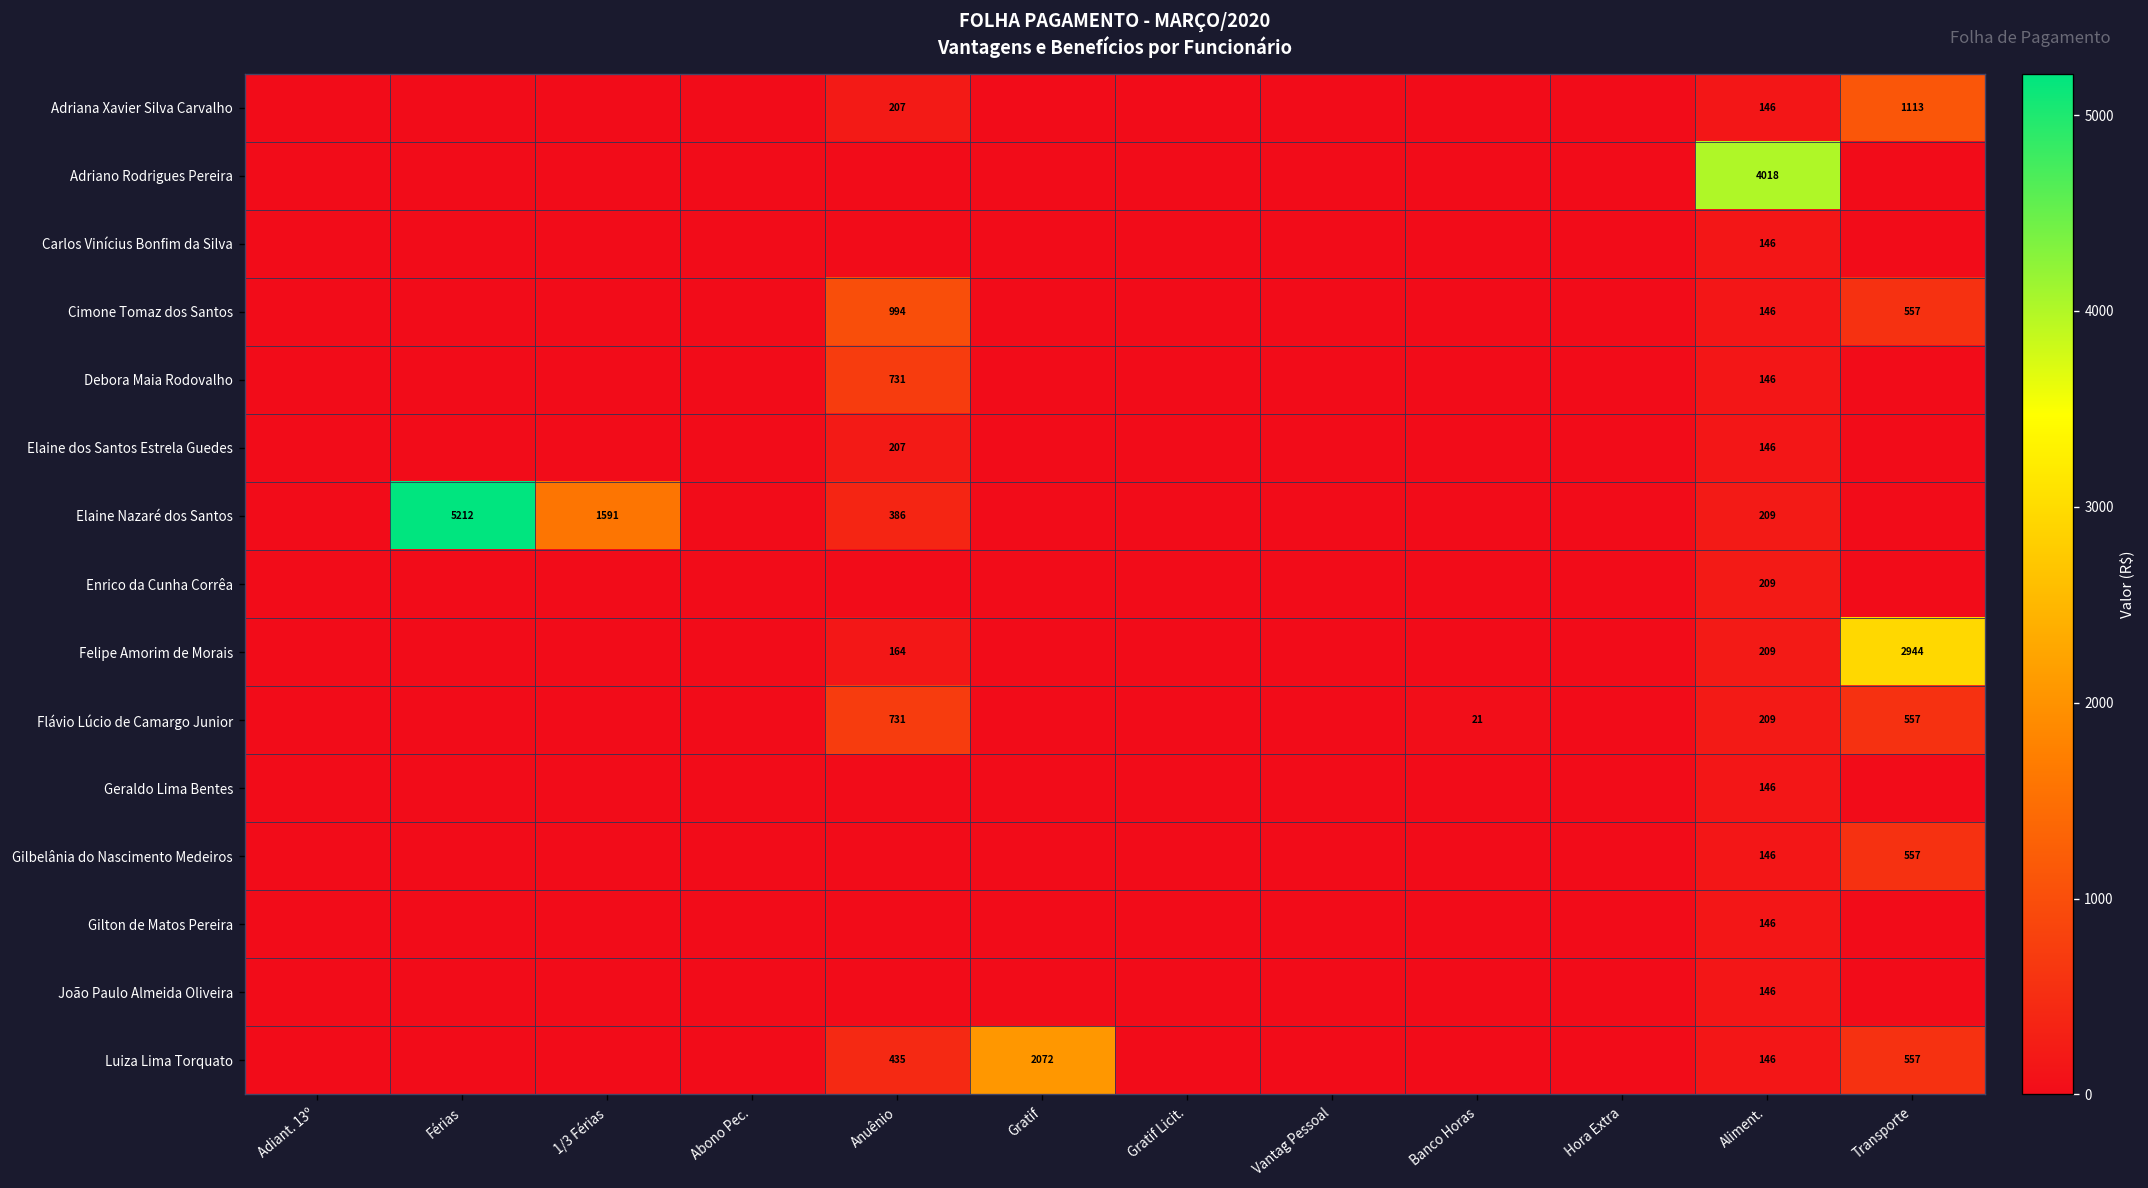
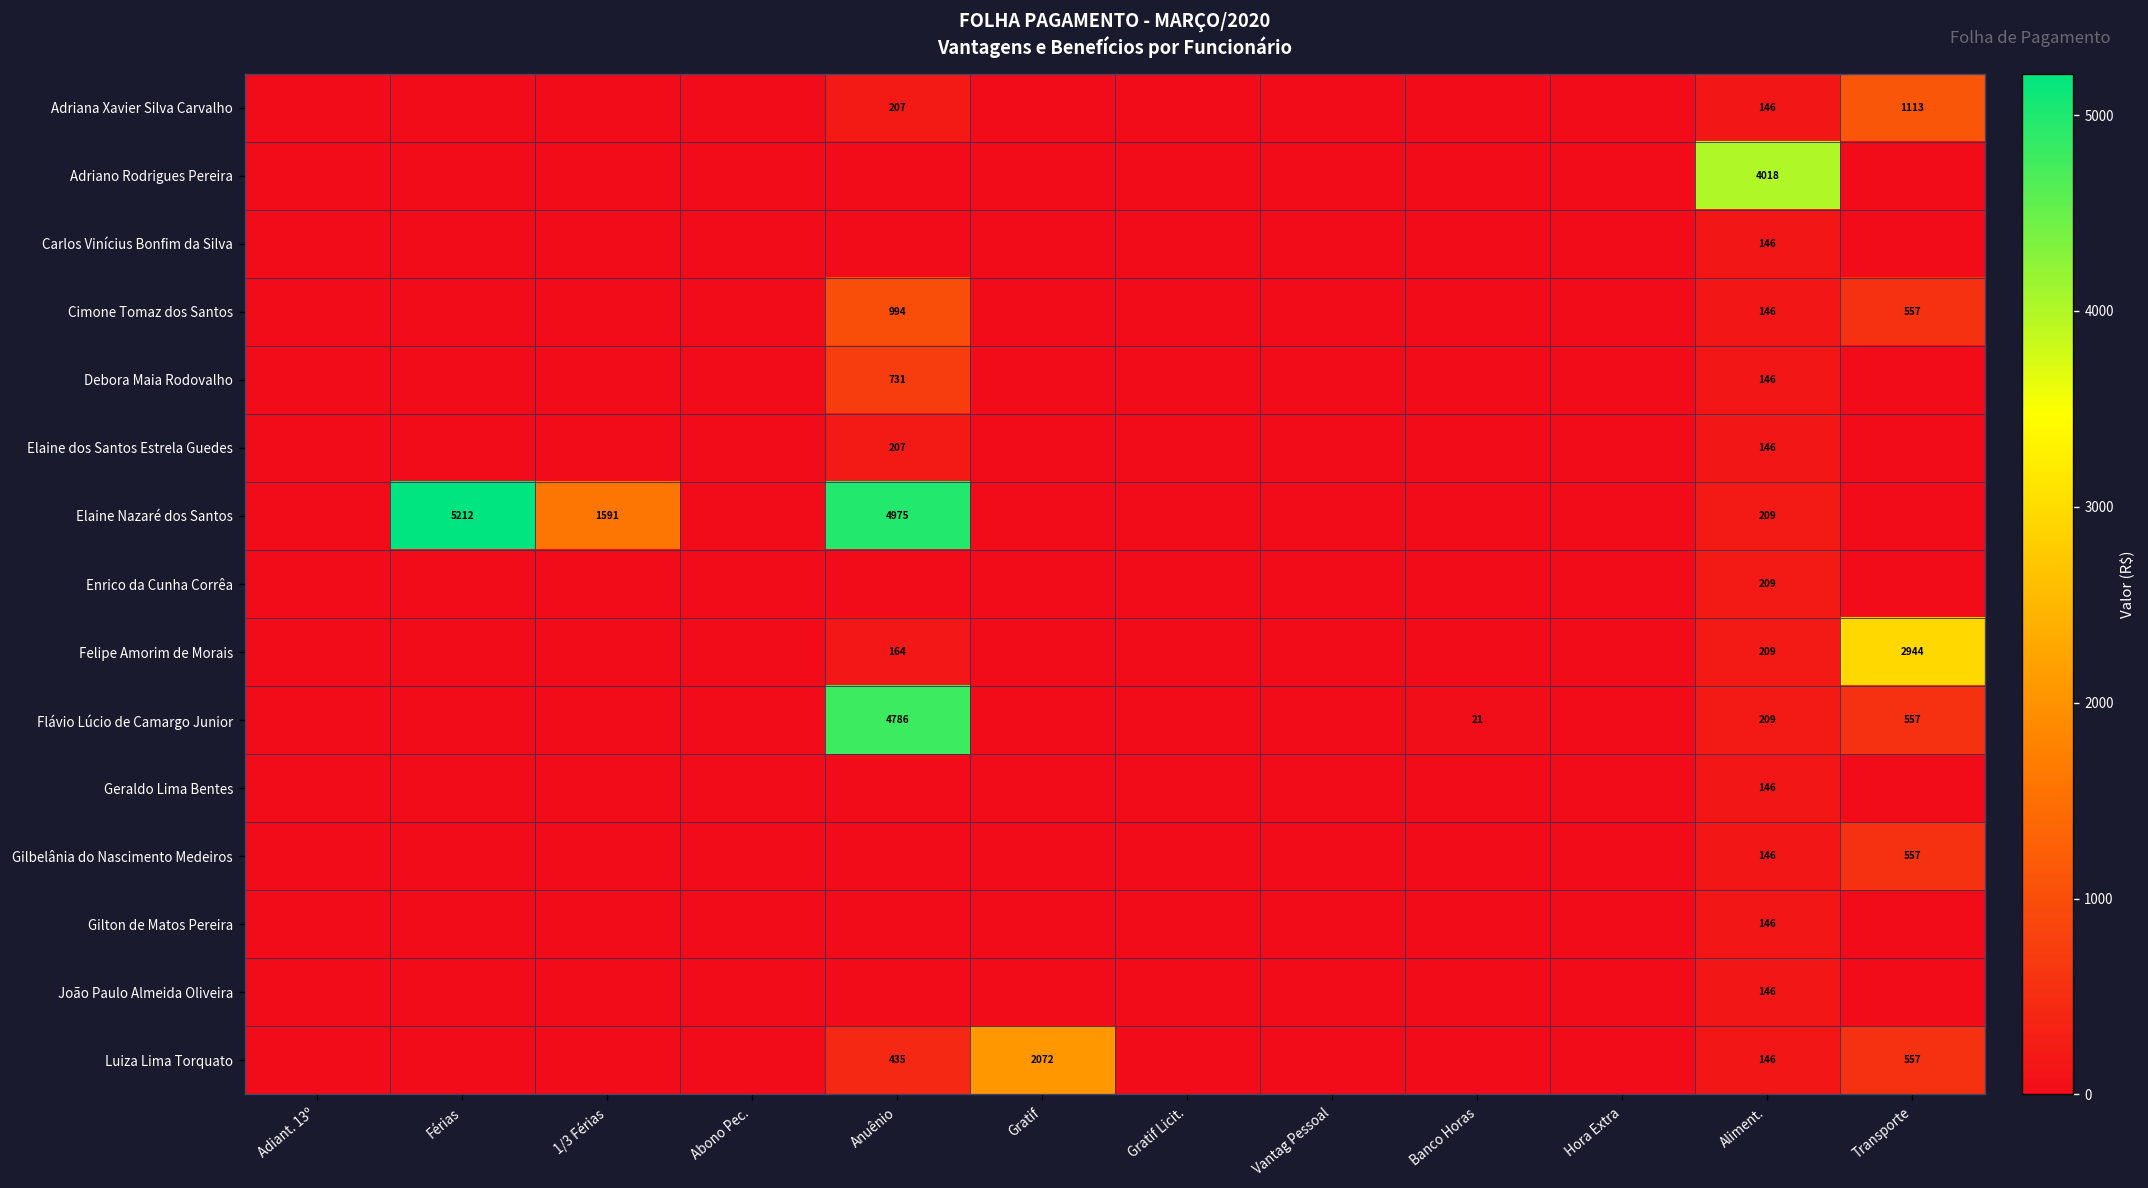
  {
    "Adriana Xavier Silva Carvalho": {
      "Anuênio": 207,
      "Aliment.": 146,
      "Transporte": 1113
    },
    "Adriano Rodrigues Pereira": {
      "Aliment.": 4018
    },
    "Carlos Vinícius Bonfim da Silva": {
      "Aliment.": 146
    },
    "Cimone Tomaz dos Santos": {
      "Anuênio": 994,
      "Aliment.": 146,
      "Transporte": 557
    },
    "Debora Maia Rodovalho": {
      "Anuênio": 731,
      "Aliment.": 146
    },
    "Elaine dos Santos Estrela Guedes": {
      "Anuênio": 207,
      "Aliment.": 146
    },
    "Elaine Nazaré dos Santos": {
      "Férias": 5212,
      "1/3 Férias": 1591,
-     "Anuênio": 386,
+     "Anuênio": 4975,
      "Aliment.": 209
    },
    "Enrico da Cunha Corrêa": {
      "Aliment.": 209
    },
    "Felipe Amorim de Morais": {
      "Anuênio": 164,
      "Aliment.": 209,
      "Transporte": 2944
    },
    "Flávio Lúcio de Camargo Junior": {
-     "Anuênio": 731,
+     "Anuênio": 4786,
      "Banco Horas": 21,
      "Aliment.": 209,
      "Transporte": 557
    },
    "Geraldo Lima Bentes": {
      "Aliment.": 146
    },
    "Gilbelânia do Nascimento Medeiros": {
      "Aliment.": 146,
      "Transporte": 557
    },
    "Gilton de Matos Pereira": {
      "Aliment.": 146
    },
    "João Paulo Almeida Oliveira": {
      "Aliment.": 146
    },
    "Luiza Lima Torquato": {
      "Anuênio": 435,
      "Gratif": 2072,
      "Aliment.": 146,
      "Transporte": 557
    }
  }
